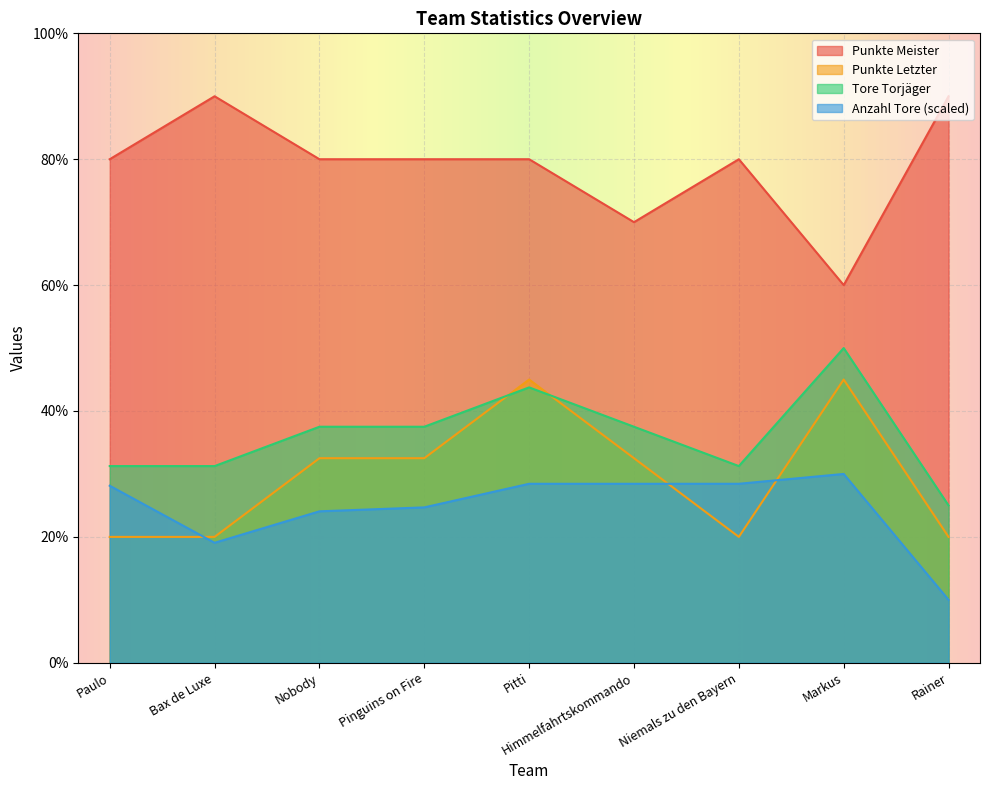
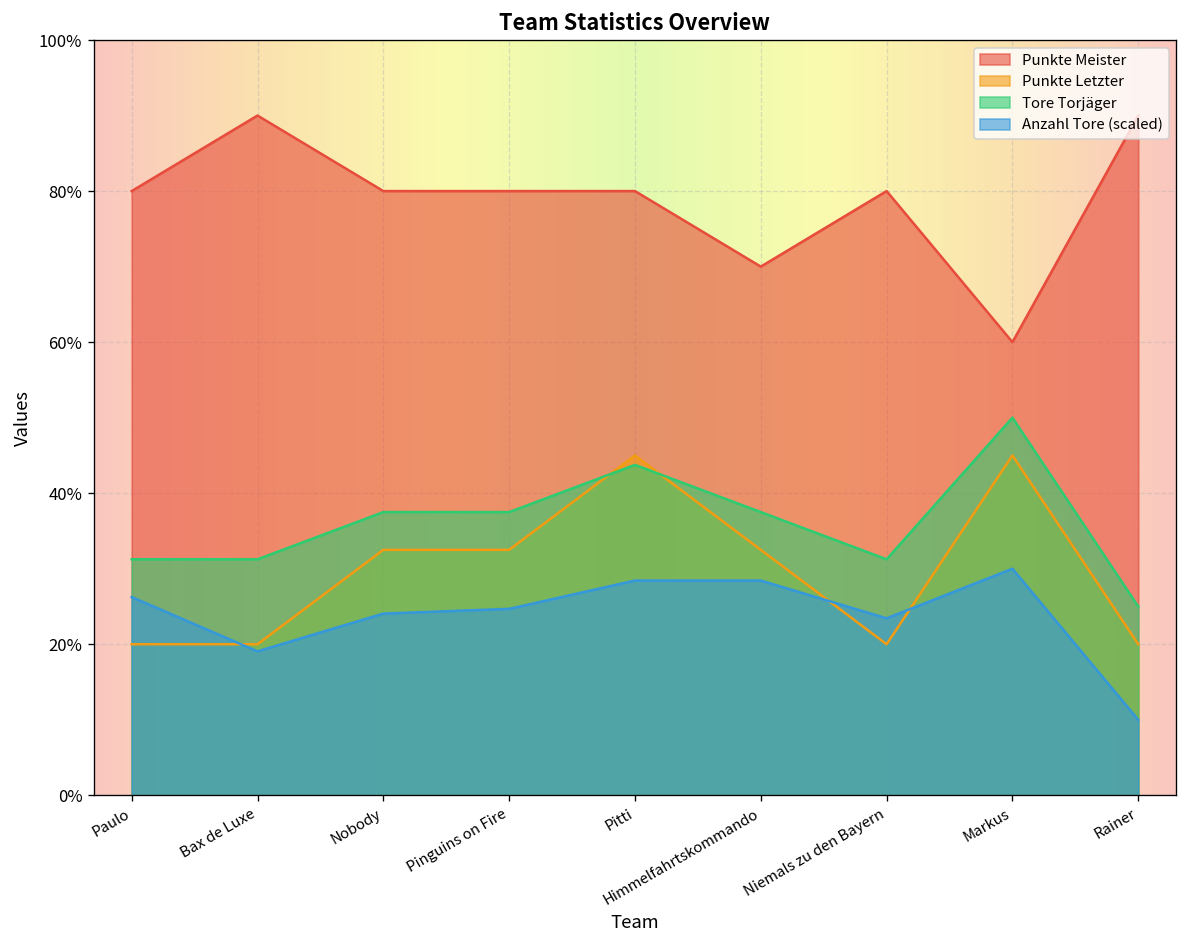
  {
    "Punkte Meister": {
      "Paulo": "80%",
      "Bax de Luxe": "90%",
      "Nobody": "80%",
      "Pinguins on Fire": "80%",
      "Pitti": "80%",
      "Himmelfahrtskommando": "70%",
      "Niemals zu den Bayern": "80%",
      "Markus": "60%"
    },
    "Punkte Letzter": {
      "Paulo": "20%",
      "Bax de Luxe": "20%",
      "Nobody": "33%",
      "Pinguins on Fire": "33%",
      "Pitti": "45%",
      "Himmelfahrtskommando": "33%",
      "Niemals zu den Bayern": "20%",
      "Markus": "45%",
      "Rainer": "20%"
    },
    "Tore Torjäger": {
      "Paulo": "31%",
      "Bax de Luxe": "31%",
      "Nobody": "38%",
      "Pinguins on Fire": "38%",
      "Pitti": "44%",
      "Himmelfahrtskommando": "38%",
      "Niemals zu den Bayern": "31%",
      "Markus": "50%",
      "Rainer": "25%"
    },
    "Anzahl Tore (scaled)": {
-     "Paulo": "28%",
+     "Paulo": "26%",
      "Bax de Luxe": "19%",
      "Nobody": "24%",
      "Pinguins on Fire": "25%",
      "Pitti": "28%",
      "Himmelfahrtskommando": "28%",
-     "Niemals zu den Bayern": "28%",
+     "Niemals zu den Bayern": "23%",
      "Markus": "30%",
      "Rainer": "10%"
    }
  }
